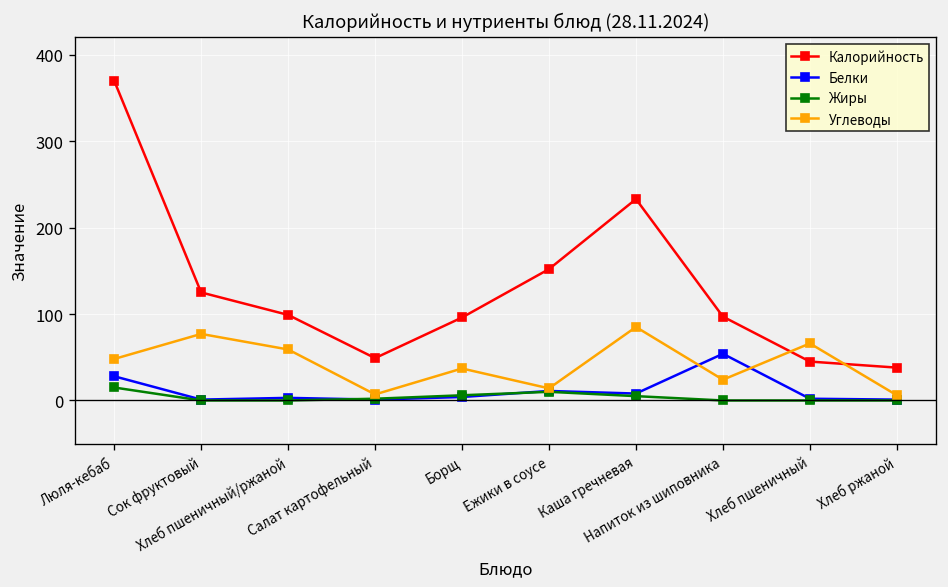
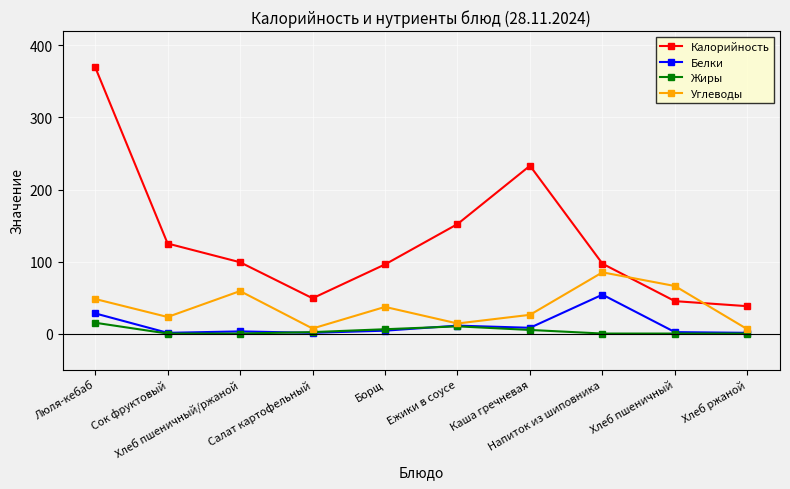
  {
    "Калорийность": {
      "Люля-кебаб": 370,
      "Сок фруктовый": 130,
      "Хлеб пшеничный/ржаной": 100,
      "Салат картофельный": 50,
      "Борщ": 100,
      "Ежики в соусе": 150,
      "Каша гречневая": 230,
      "Напиток из шиповника": 100,
      "Хлеб пшеничный": 50,
      "Хлеб ржаной": 40
    },
    "Белки": {
      "Люля-кебаб": 30,
      "Напиток из шиповника": 50
    },
    "Жиры": {
      "Люля-кебаб": 20,
      "Напиток из шиповника": 0
    },
    "Углеводы": {
      "Люля-кебаб": 50,
-     "Сок фруктовый": 80,
+     "Сок фруктовый": 20,
      "Хлеб пшеничный/ржаной": 60,
      "Салат картофельный": 10,
      "Борщ": 40,
-     "Каша гречневая": 90,
-     "Напиток из шиповника": 20,
+     "Каша гречневая": 30,
+     "Напиток из шиповника": 90,
      "Хлеб пшеничный": 70,
      "Хлеб ржаной": 10
    }
  }
